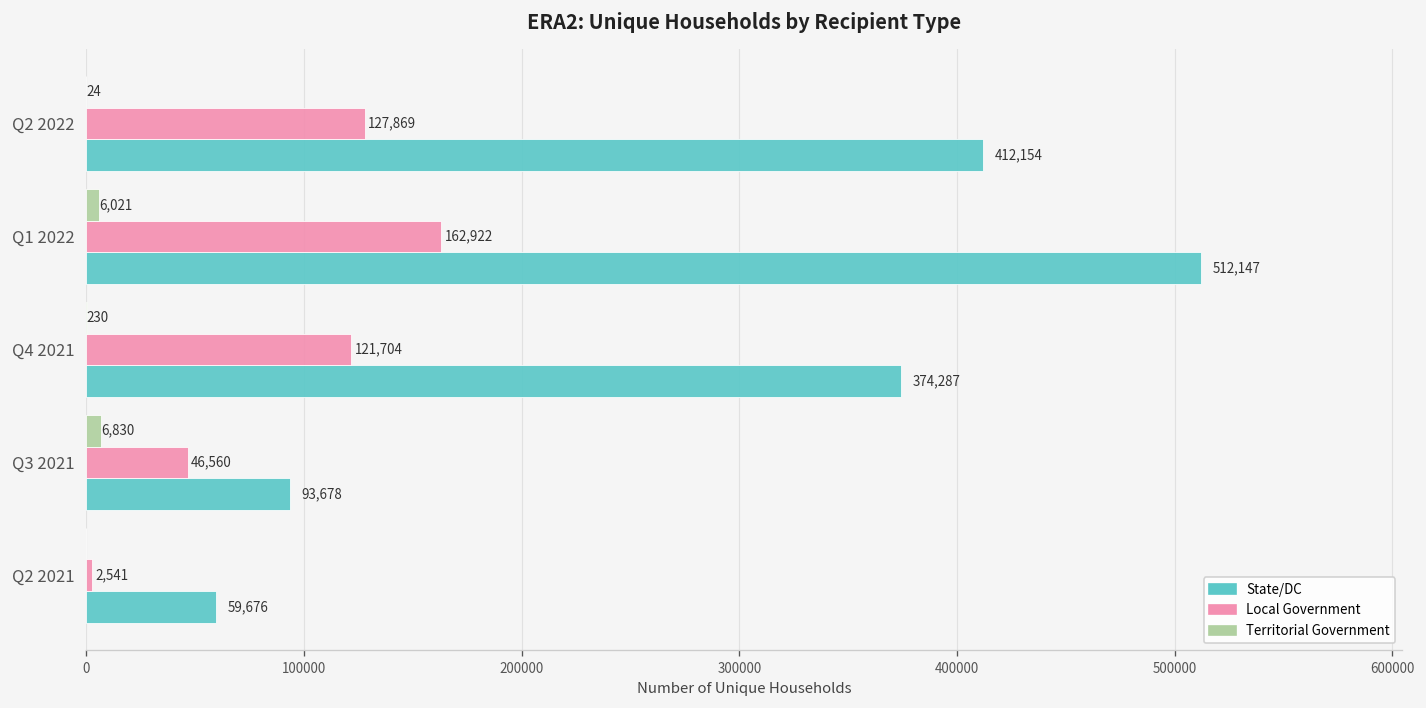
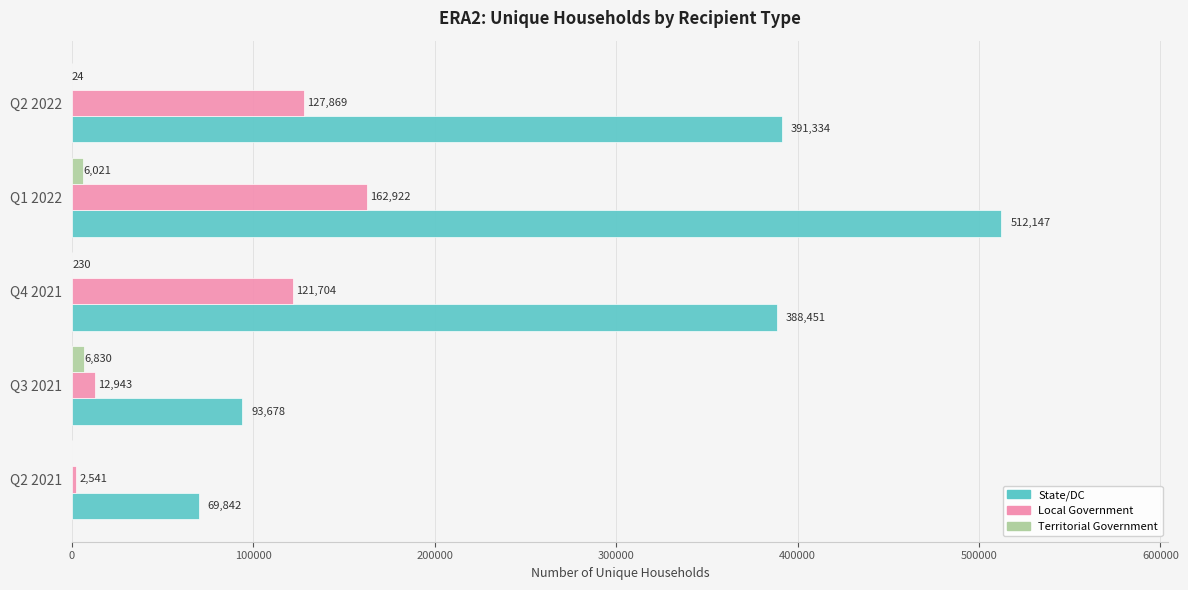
  {
    "State/DC": {
-     "Q2 2022": "412,154",
+     "Q2 2022": "391,334",
      "Q1 2022": "512,147",
-     "Q4 2021": "374,287",
+     "Q4 2021": "388,451",
      "Q3 2021": "93,678",
-     "Q2 2021": "59,676"
+     "Q2 2021": "69,842"
    },
    "Local Government": {
      "Q2 2022": "127,869",
      "Q1 2022": "162,922",
      "Q4 2021": "121,704",
-     "Q3 2021": "46,560",
+     "Q3 2021": "12,943",
      "Q2 2021": "2,541"
    },
    "Territorial Government": {
      "Q2 2022": "24",
      "Q1 2022": "6,021",
      "Q4 2021": "230",
      "Q3 2021": "6,830"
    }
  }
